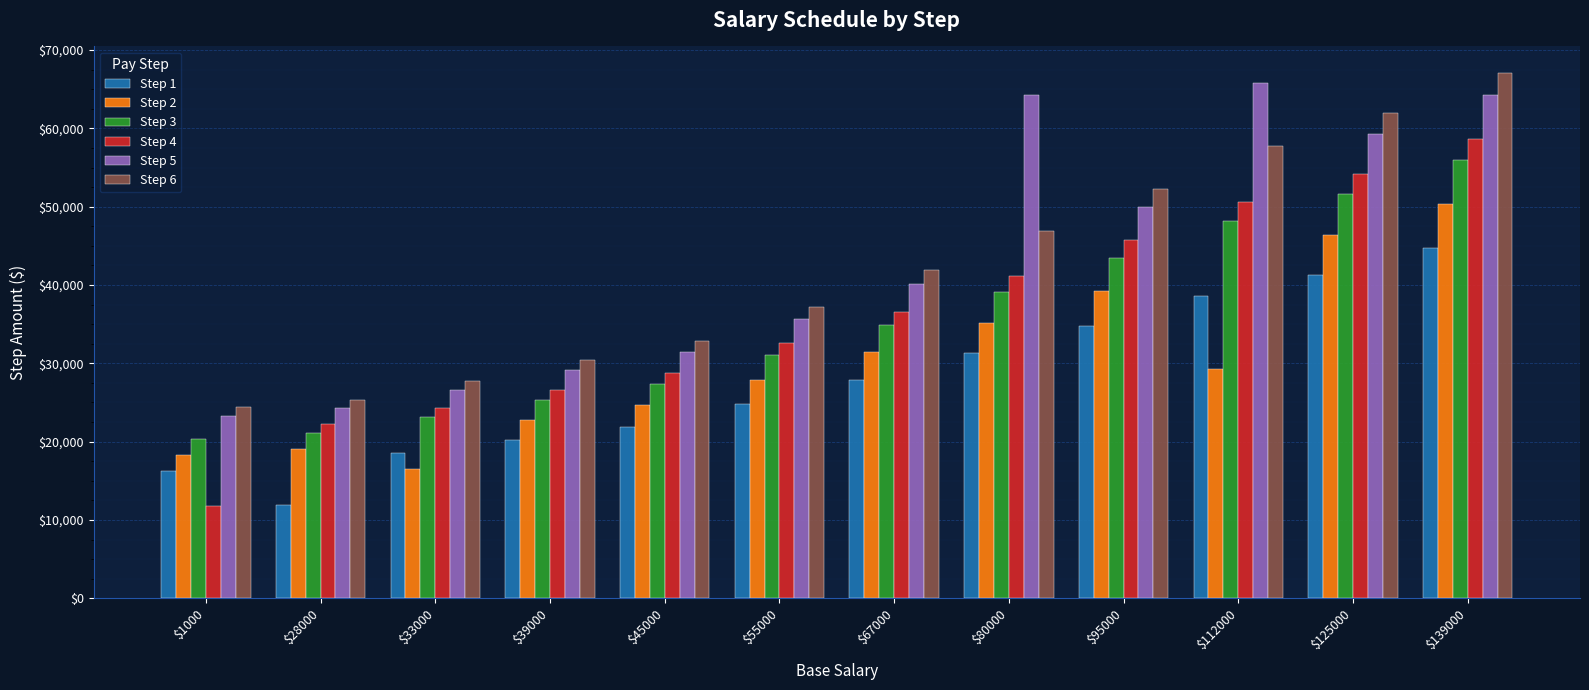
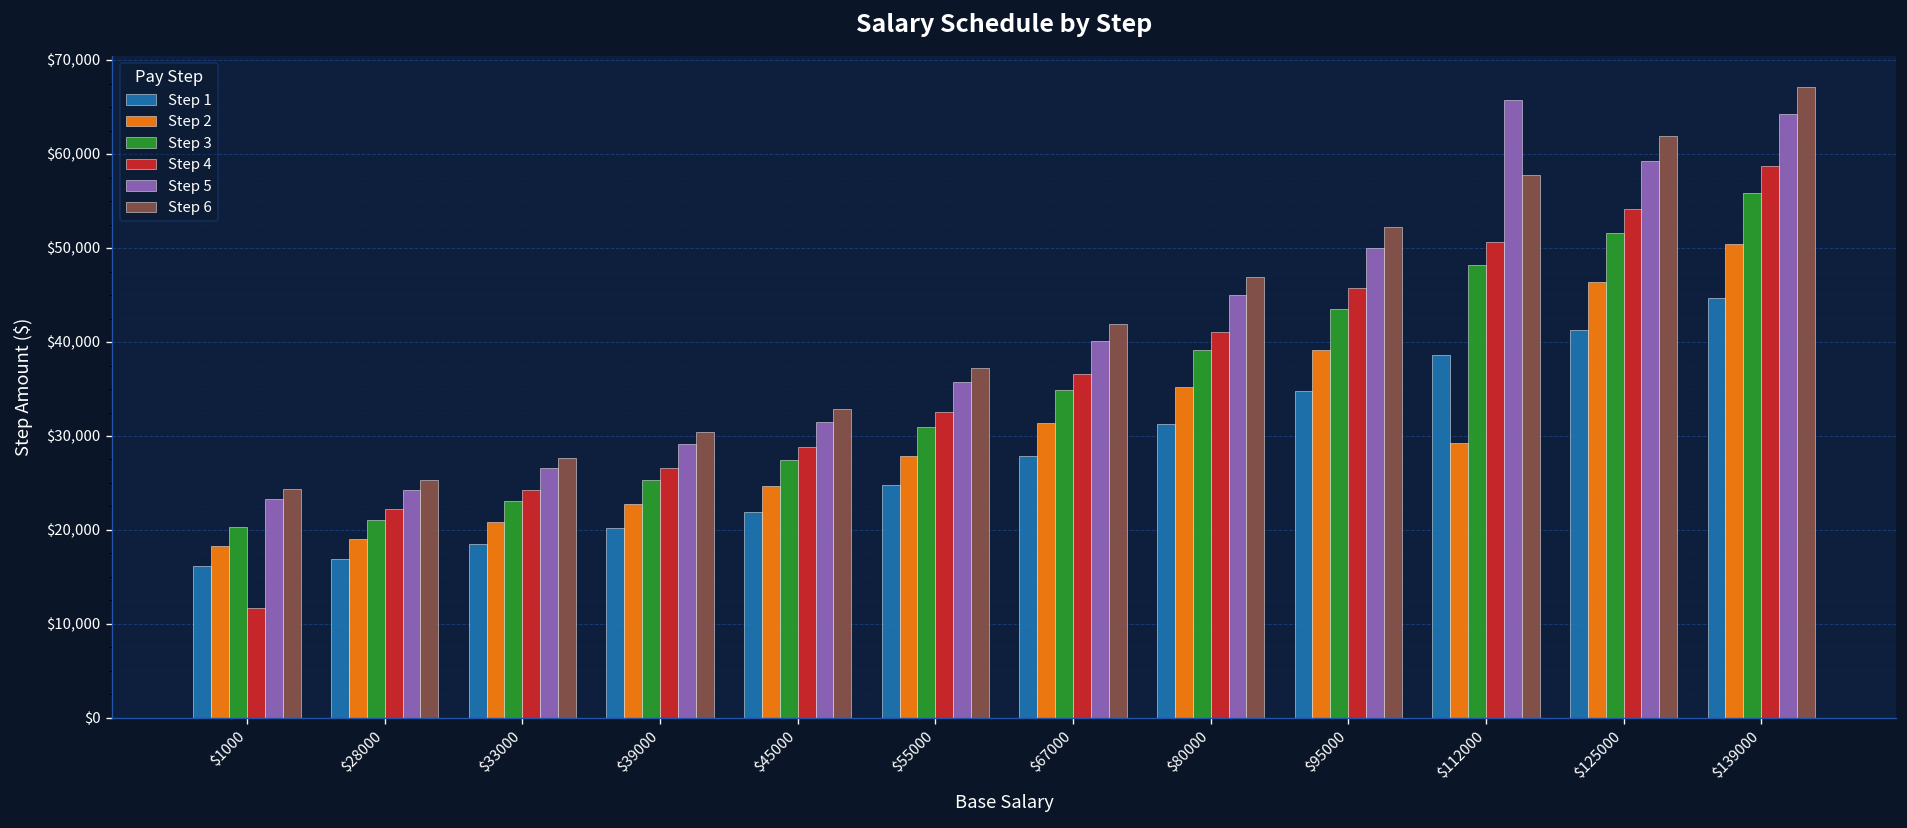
  {
    "Step 1": {
      "$1000": "$16,000",
-     "$28000": "$12,000",
+     "$28000": "$17,000",
      "$33000": "$19,000",
      "$39000": "$20,000",
      "$45000": "$22,000",
      "$55000": "$25,000",
      "$67000": "$28,000",
      "$80000": "$31,000",
      "$95000": "$35,000",
      "$112000": "$39,000",
      "$125000": "$41,000",
      "$139000": "$45,000"
    },
    "Step 2": {
      "$1000": "$18,000",
      "$28000": "$19,000",
-     "$33000": "$17,000",
+     "$33000": "$21,000",
      "$39000": "$23,000",
      "$45000": "$25,000",
      "$55000": "$28,000",
      "$67000": "$31,000",
      "$80000": "$35,000",
      "$95000": "$39,000",
      "$112000": "$29,000",
      "$125000": "$46,000",
      "$139000": "$50,000"
    },
    "Step 3": {
      "$1000": "$20,000",
      "$28000": "$21,000",
      "$33000": "$23,000",
      "$39000": "$25,000",
      "$45000": "$27,000",
      "$55000": "$31,000",
      "$67000": "$35,000",
      "$80000": "$39,000",
      "$95000": "$44,000",
      "$112000": "$48,000",
      "$125000": "$52,000",
      "$139000": "$56,000"
    },
    "Step 4": {
      "$1000": "$12,000",
      "$28000": "$22,000",
      "$33000": "$24,000",
      "$39000": "$27,000",
      "$45000": "$29,000",
      "$55000": "$33,000",
      "$67000": "$37,000",
      "$80000": "$41,000",
      "$95000": "$46,000",
      "$112000": "$51,000",
      "$125000": "$54,000",
      "$139000": "$59,000"
    },
    "Step 5": {
      "$1000": "$23,000",
      "$28000": "$24,000",
      "$33000": "$27,000",
      "$39000": "$29,000",
      "$45000": "$32,000",
      "$55000": "$36,000",
      "$67000": "$40,000",
-     "$80000": "$64,000",
+     "$80000": "$45,000",
      "$95000": "$50,000",
      "$112000": "$66,000",
      "$125000": "$59,000",
      "$139000": "$64,000"
    },
    "Step 6": {
      "$1000": "$24,000",
      "$28000": "$25,000",
      "$33000": "$28,000",
      "$39000": "$30,000",
      "$45000": "$33,000",
      "$55000": "$37,000",
      "$67000": "$42,000",
      "$80000": "$47,000",
      "$95000": "$52,000",
      "$112000": "$58,000",
      "$125000": "$62,000",
      "$139000": "$67,000"
    }
  }
